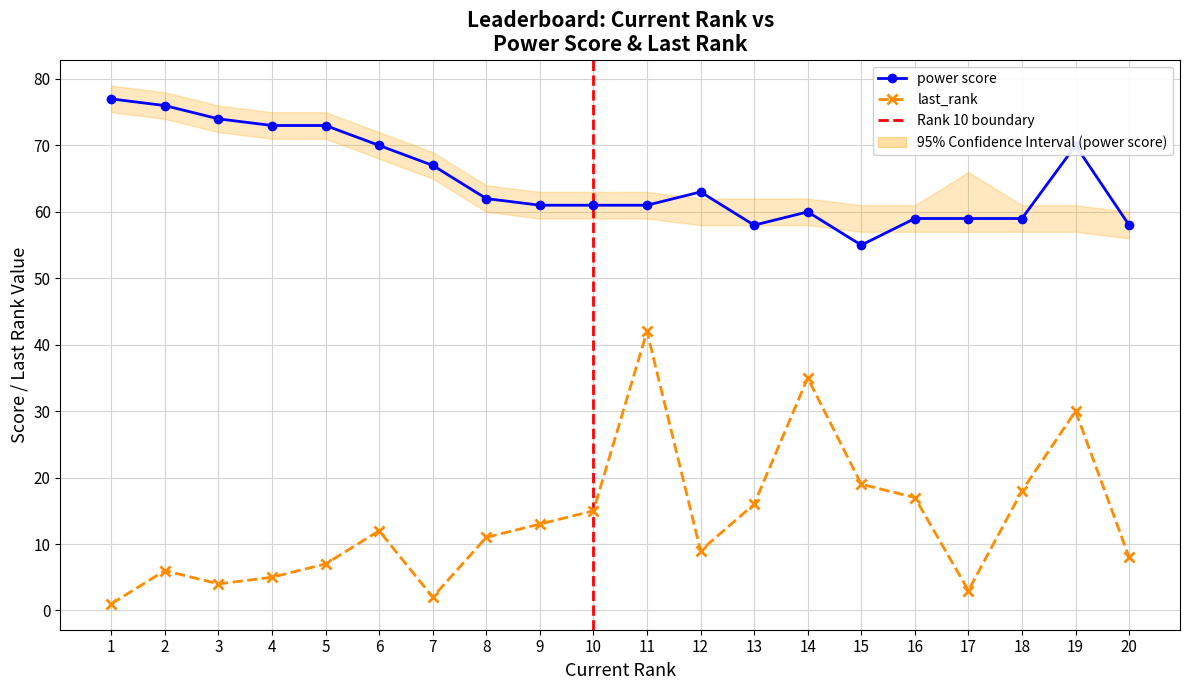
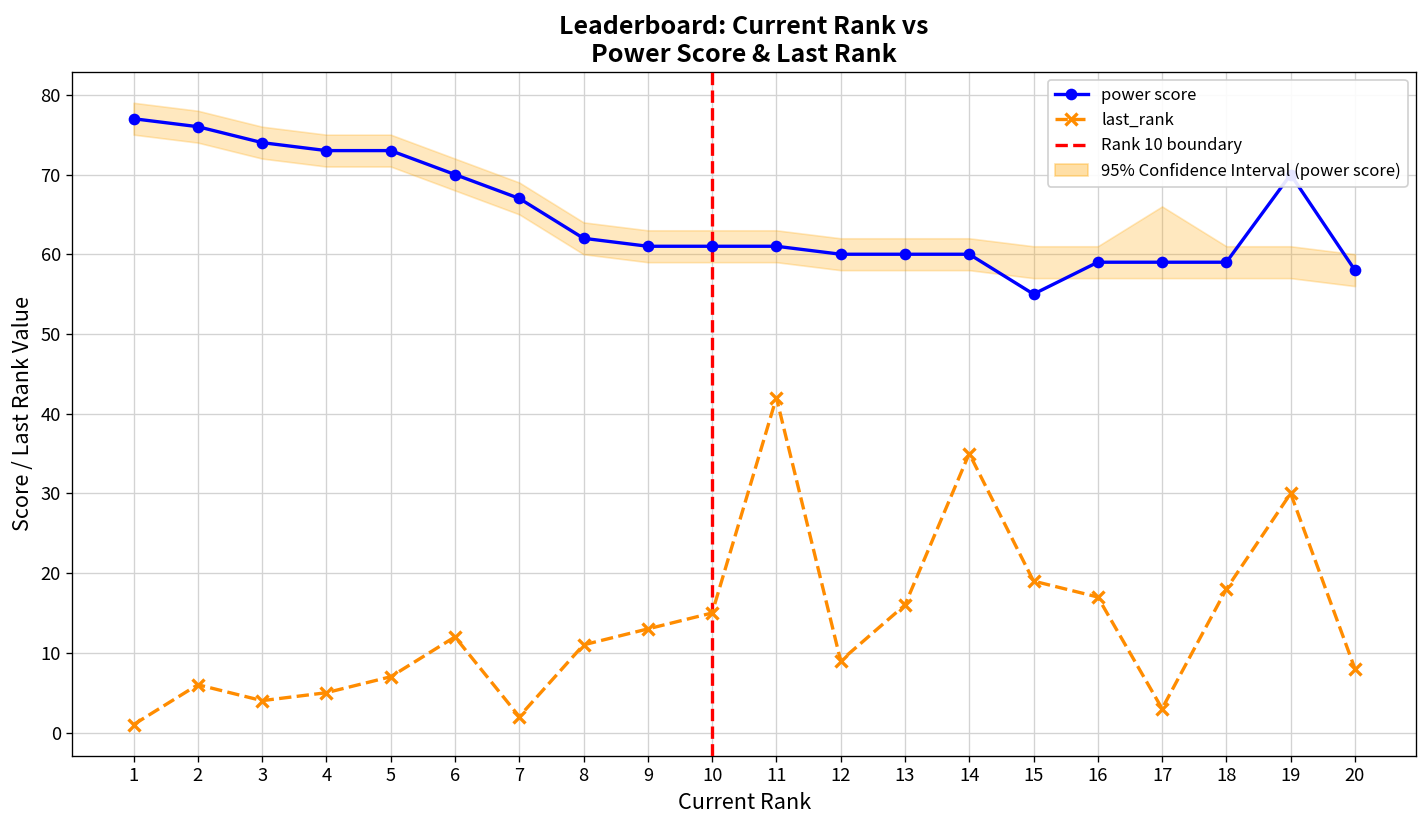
  {
    "power score": {
      "1": 77,
      "2": 76,
      "3": 74,
      "4": 73,
      "5": 73,
      "6": 70,
      "7": 67,
      "8": 62,
      "9": 61,
      "10": 61,
      "11": 61,
-     "12": 63,
-     "13": 58,
+     "12": 60,
+     "13": 60,
      "14": 60,
      "15": 55,
      "16": 59,
      "17": 59,
      "18": 59,
      "20": 58
    }
  }
